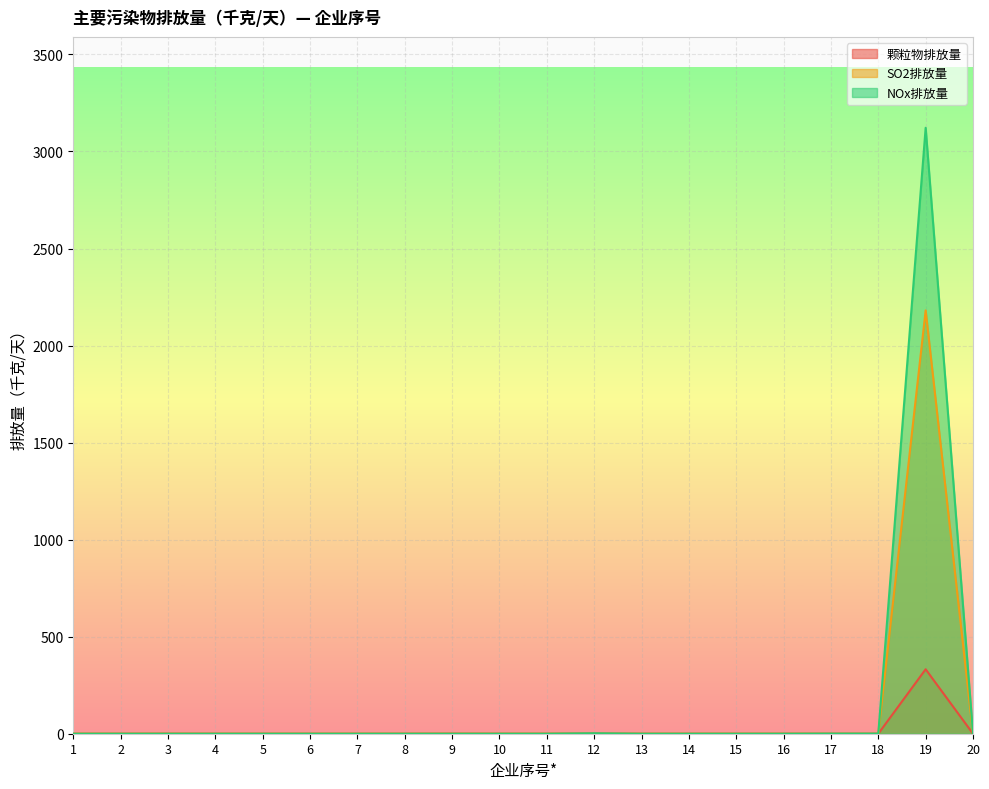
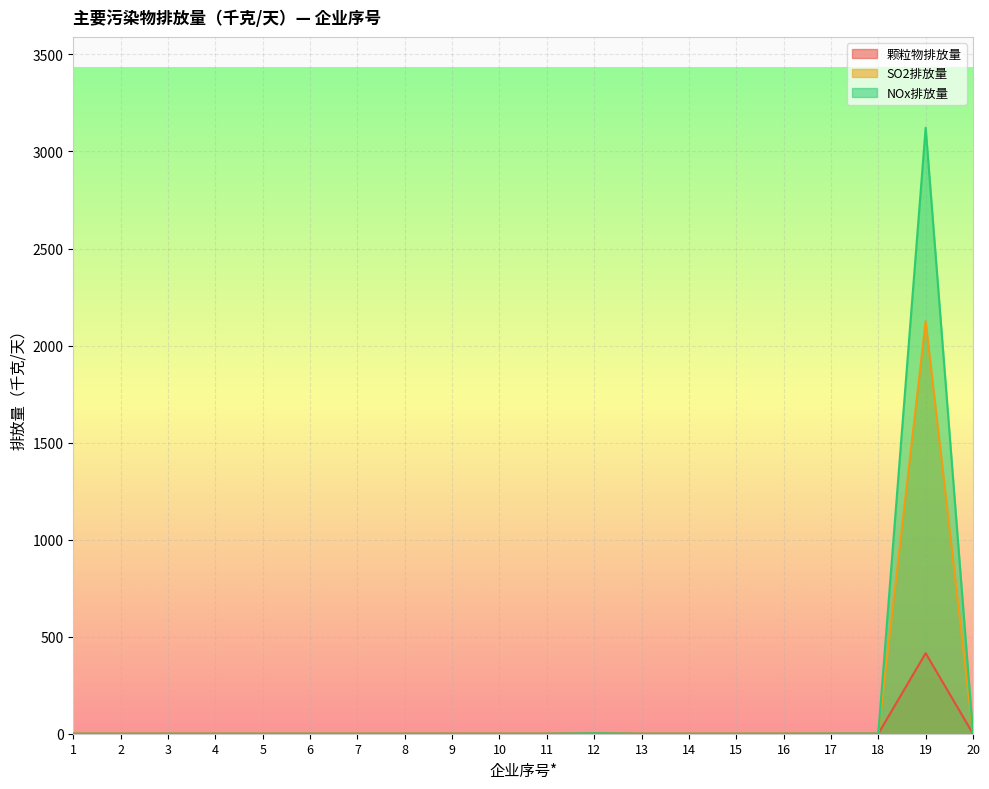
  {
    "颗粒物排放量": {
-     "19": 330
+     "19": 420
    },
    "SO2排放量": {
-     "19": 2180
+     "19": 2130
    },
    "NOx排放量": {
      "19": 3120
    }
  }
